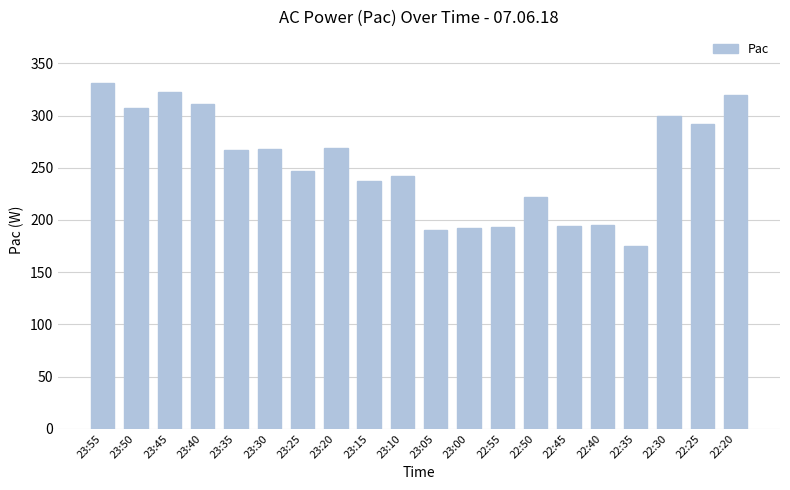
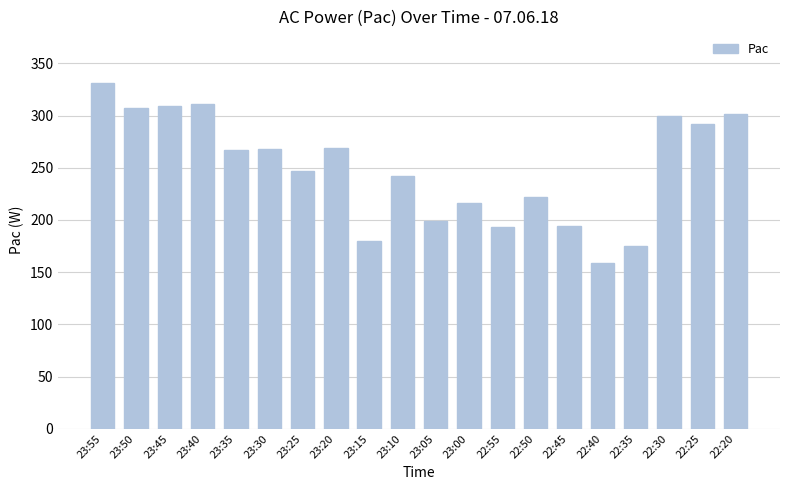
  {
    "23:55": 331,
    "23:50": 307,
-   "23:45": 323,
+   "23:45": 309,
    "23:40": 311,
    "23:35": 267,
    "23:30": 268,
    "23:25": 247,
    "23:20": 269,
-   "23:15": 237,
+   "23:15": 180,
    "23:10": 242,
-   "23:05": 190,
-   "23:00": 192,
+   "23:05": 199,
+   "23:00": 216,
    "22:55": 193,
    "22:50": 222,
    "22:45": 194,
-   "22:40": 195,
+   "22:40": 159,
    "22:35": 175,
    "22:30": 300,
    "22:25": 292,
-   "22:20": 320
+   "22:20": 301
  }
